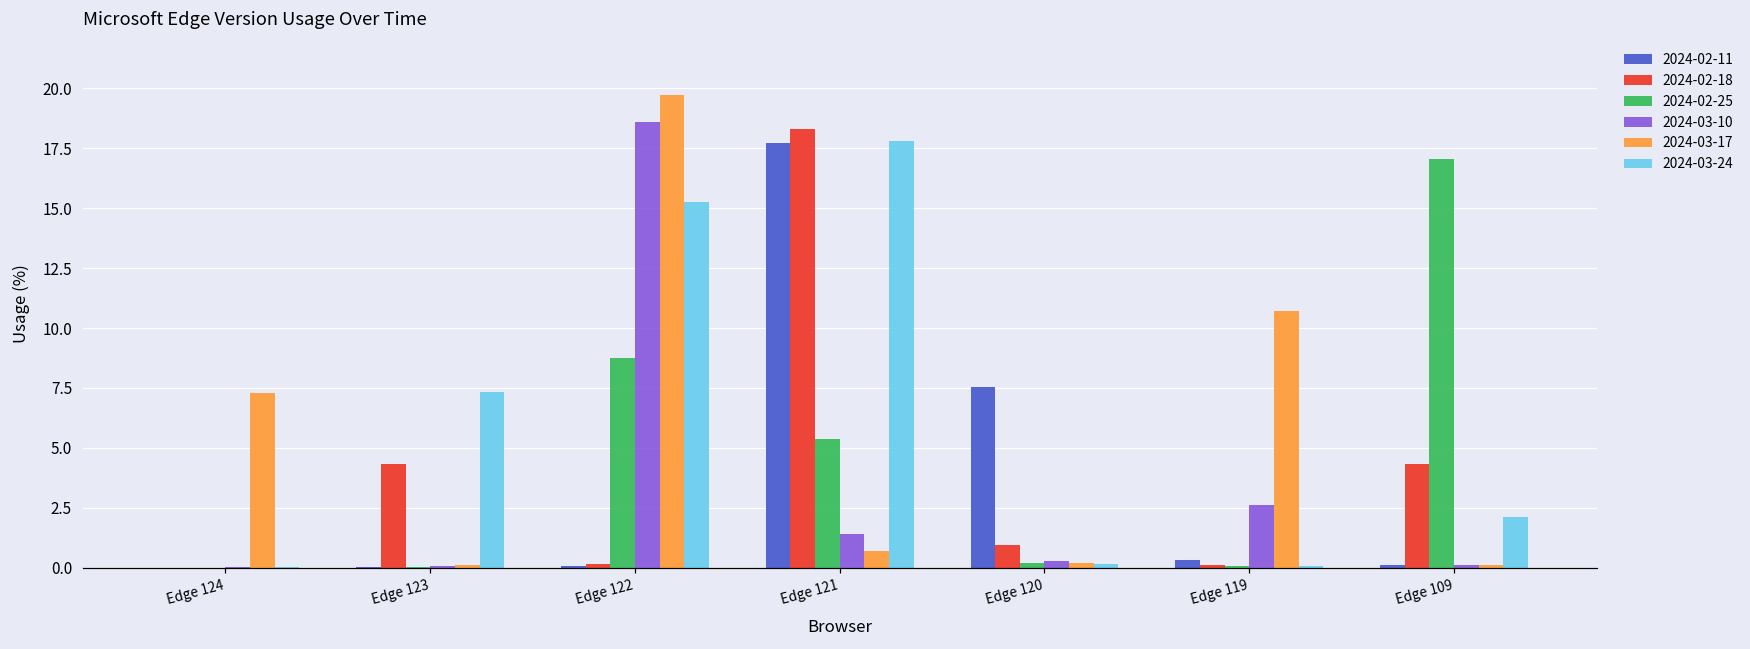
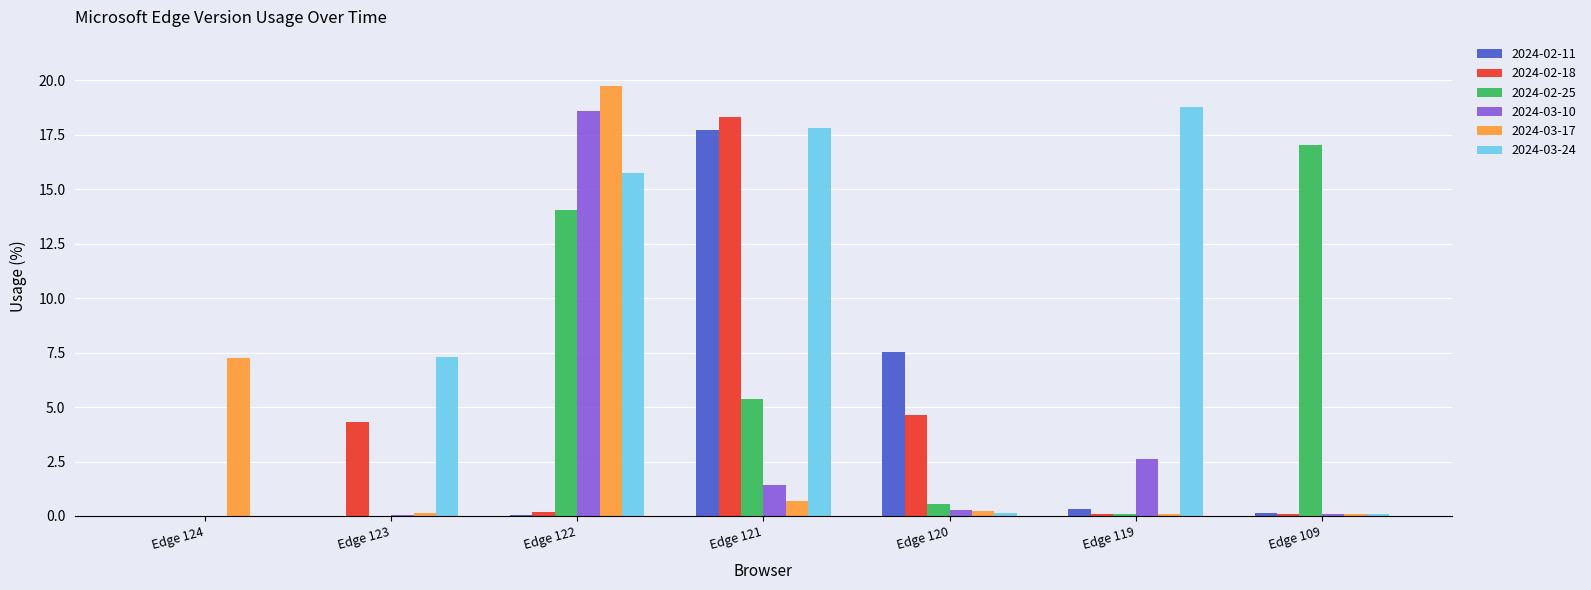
  {
    "2024-02-11": {
      "Edge 124": 0.0,
      "Edge 121": 17.7,
      "Edge 120": 7.6,
      "Edge 119": 0.3,
      "Edge 109": 0.1
    },
    "2024-02-18": {
      "Edge 124": 0.0,
      "Edge 123": 4.3,
      "Edge 122": 0.2,
      "Edge 121": 18.3,
-     "Edge 120": 1.0,
-     "Edge 109": 4.3
+     "Edge 120": 4.6,
+     "Edge 109": 0.1
    },
    "2024-02-25": {
      "Edge 124": 0.0,
-     "Edge 122": 8.8,
+     "Edge 122": 14.1,
      "Edge 121": 5.4,
-     "Edge 120": 0.2,
+     "Edge 120": 0.6,
      "Edge 109": 17.0
    },
    "2024-03-10": {
      "Edge 122": 18.6,
      "Edge 121": 1.4,
      "Edge 120": 0.3,
      "Edge 119": 2.6
    },
    "2024-03-17": {
      "Edge 124": 7.3,
      "Edge 123": 0.1,
      "Edge 122": 19.7,
      "Edge 121": 0.7,
      "Edge 120": 0.2,
-     "Edge 119": 10.7
+     "Edge 119": 0.1
    },
    "2024-03-24": {
      "Edge 123": 7.3,
-     "Edge 122": 15.3,
+     "Edge 122": 15.8,
      "Edge 121": 17.8,
      "Edge 120": 0.2,
-     "Edge 119": 0.1,
-     "Edge 109": 2.1
+     "Edge 119": 18.8,
+     "Edge 109": 0.1
    }
  }
